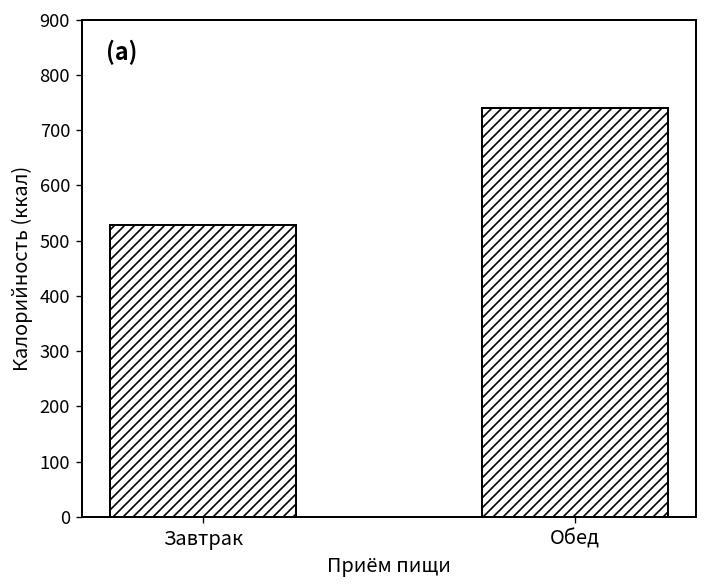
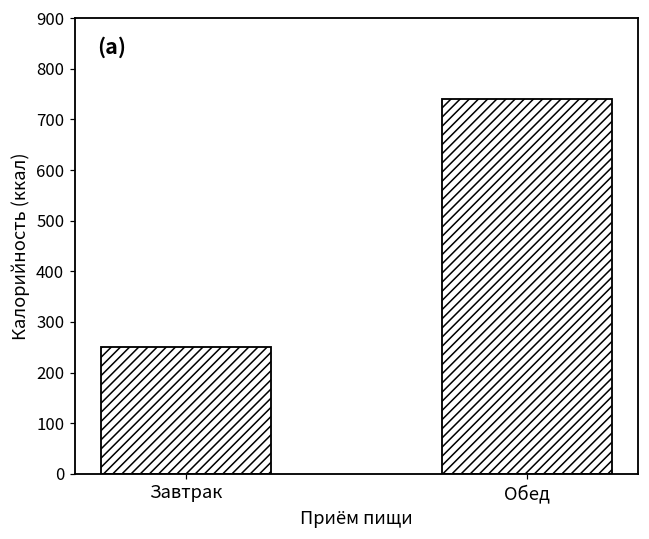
  {
-   "Завтрак": 530,
+   "Завтрак": 250,
    "Обед": 740
  }
